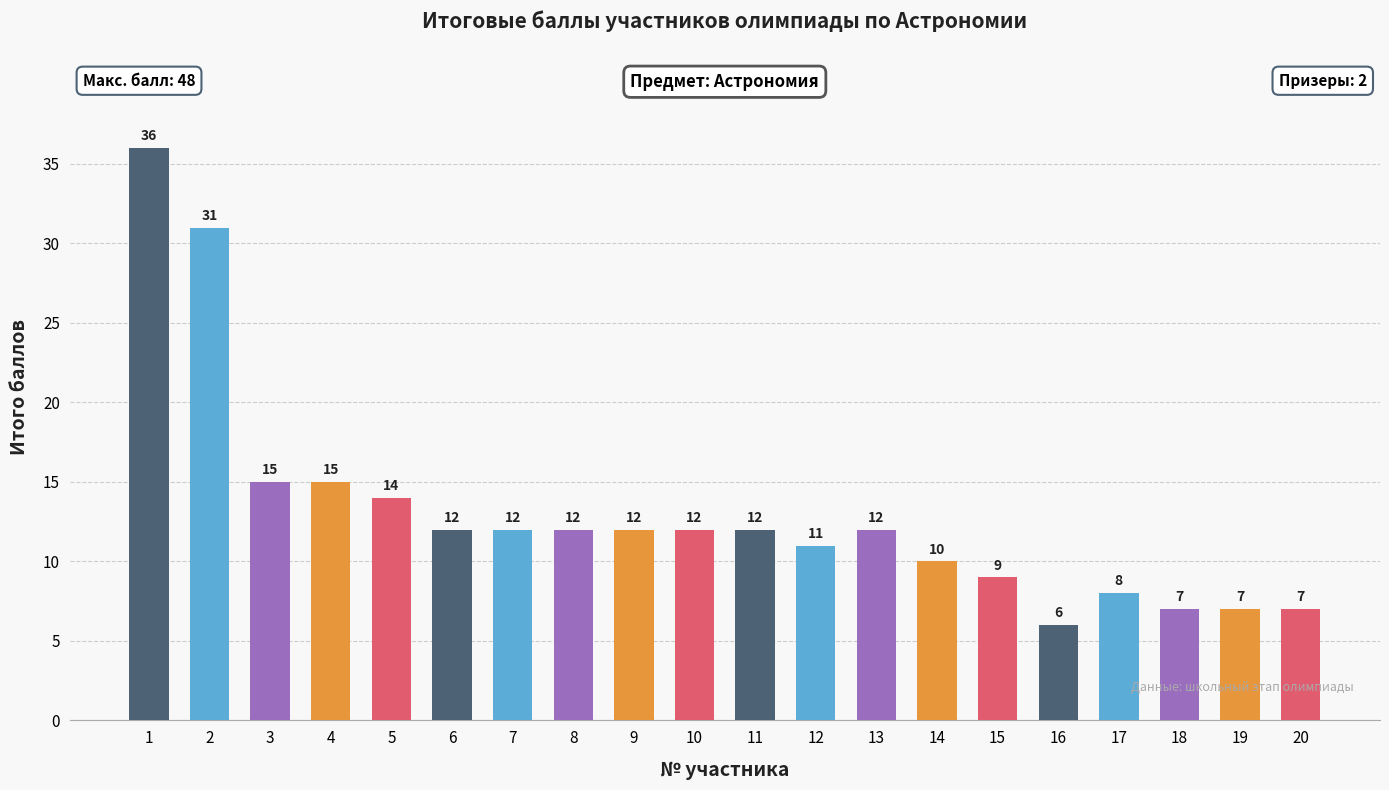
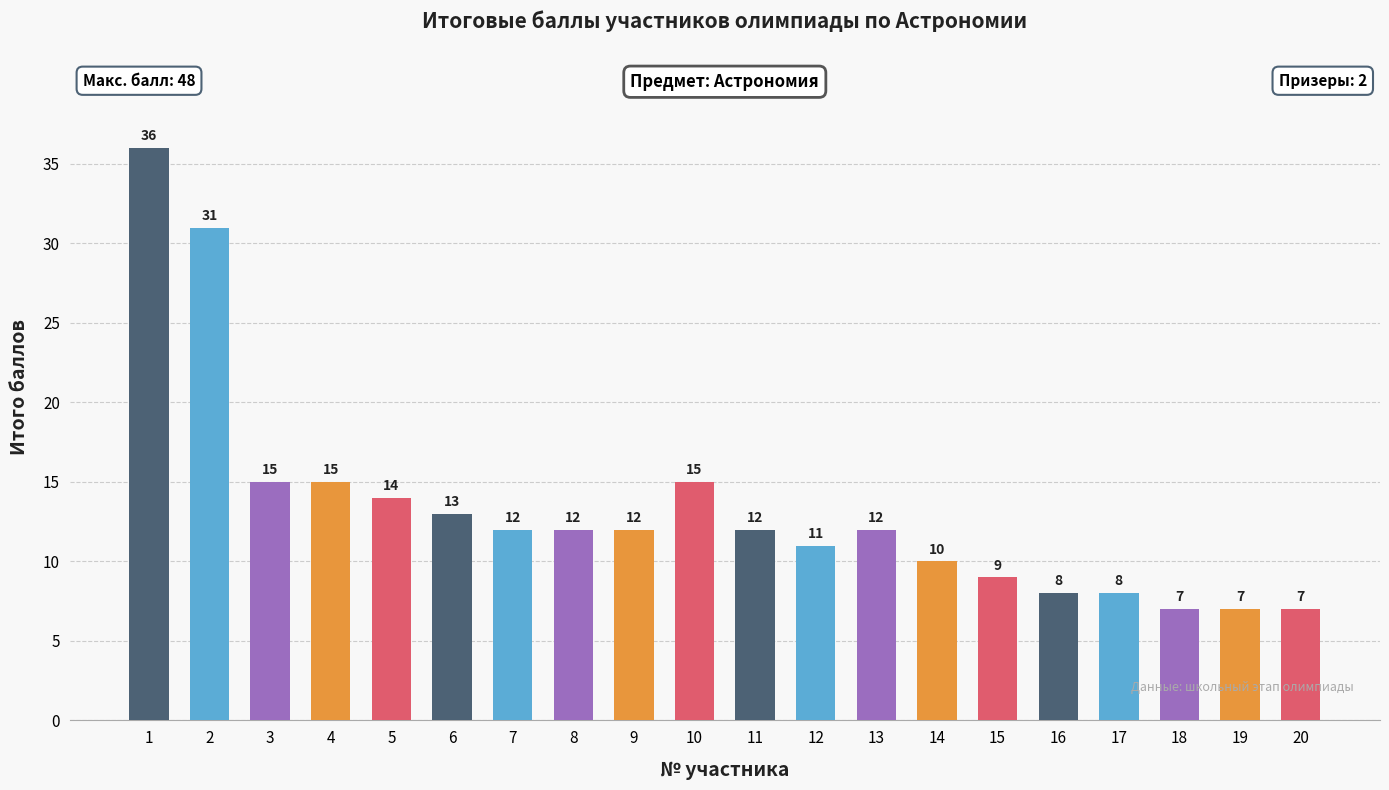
  {
    "1": 36,
    "2": 31,
    "3": 15,
    "4": 15,
    "5": 14,
-   "6": 12,
+   "6": 13,
    "7": 12,
    "8": 12,
    "9": 12,
-   "10": 12,
+   "10": 15,
    "11": 12,
    "12": 11,
    "13": 12,
    "14": 10,
    "15": 9,
-   "16": 6,
+   "16": 8,
    "17": 8,
    "18": 7,
    "19": 7,
    "20": 7
  }
